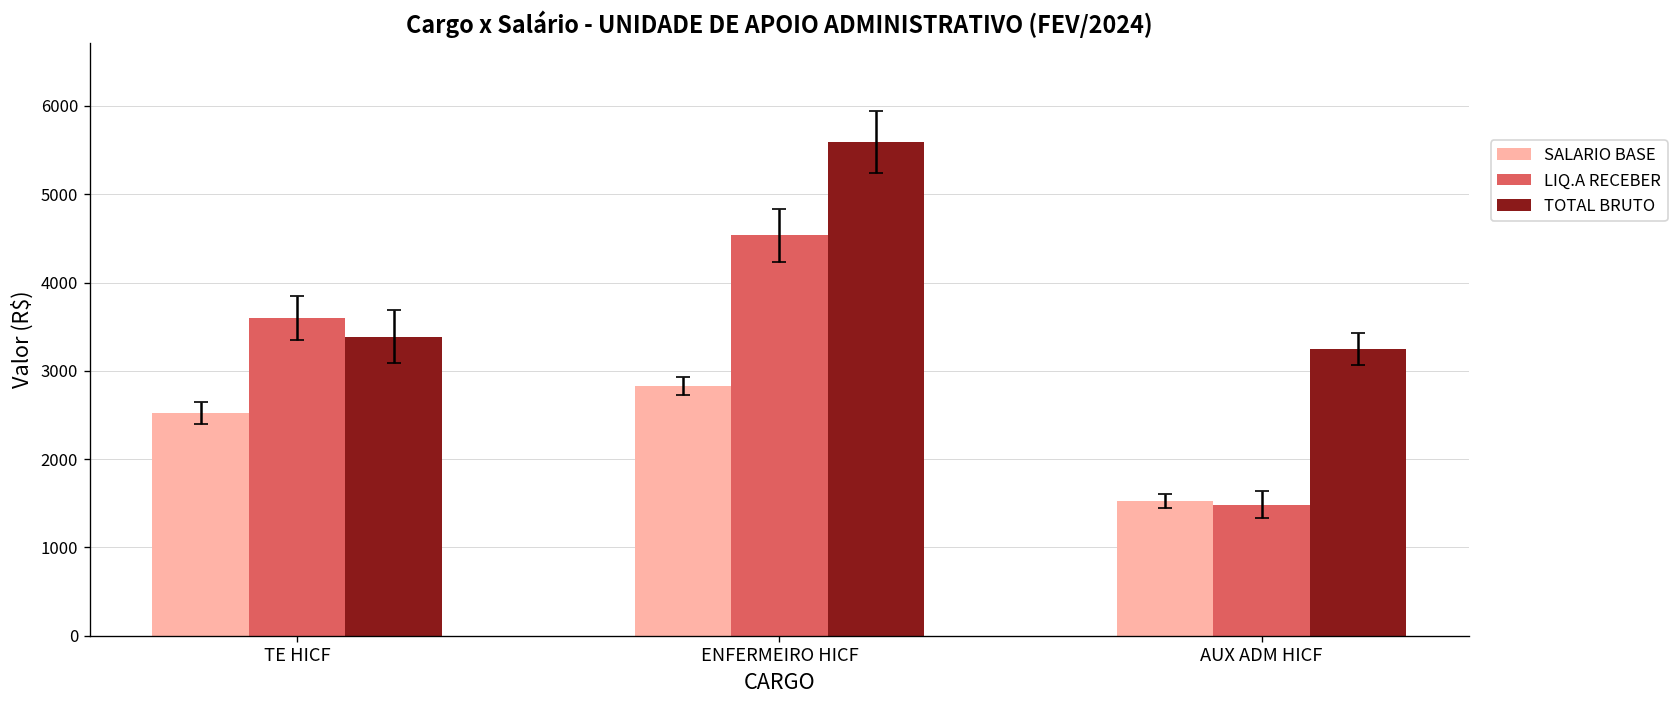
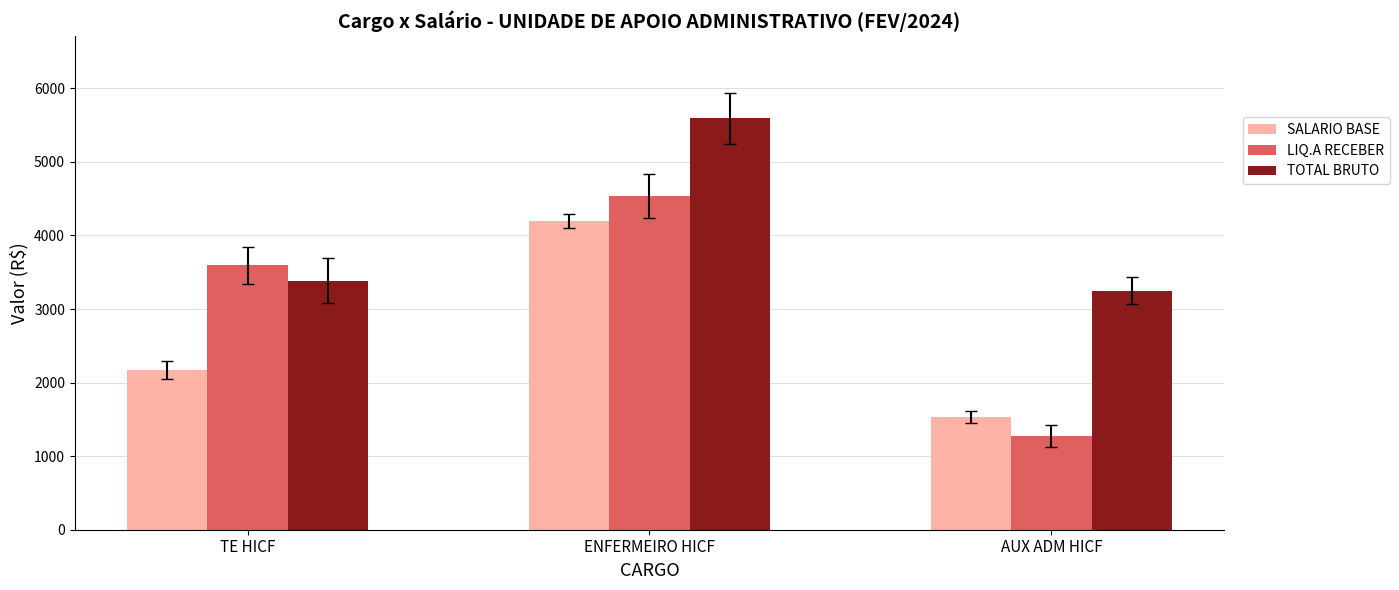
  {
    "SALARIO BASE": {
-     "TE HICF": 2500,
-     "ENFERMEIRO HICF": 2800,
+     "TE HICF": 2200,
+     "ENFERMEIRO HICF": 4200,
      "AUX ADM HICF": 1500
    },
    "LIQ.A RECEBER": {
      "TE HICF": 3600,
      "ENFERMEIRO HICF": 4500,
-     "AUX ADM HICF": 1500
+     "AUX ADM HICF": 1300
    },
    "TOTAL BRUTO": {
      "TE HICF": 3400,
      "ENFERMEIRO HICF": 5600,
      "AUX ADM HICF": 3200
    }
  }
